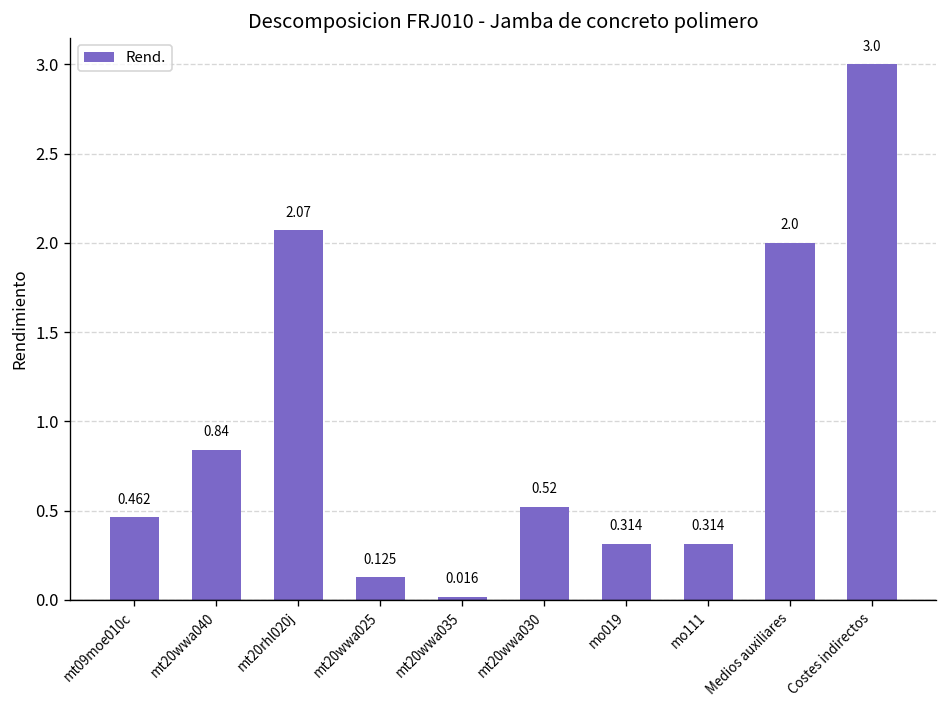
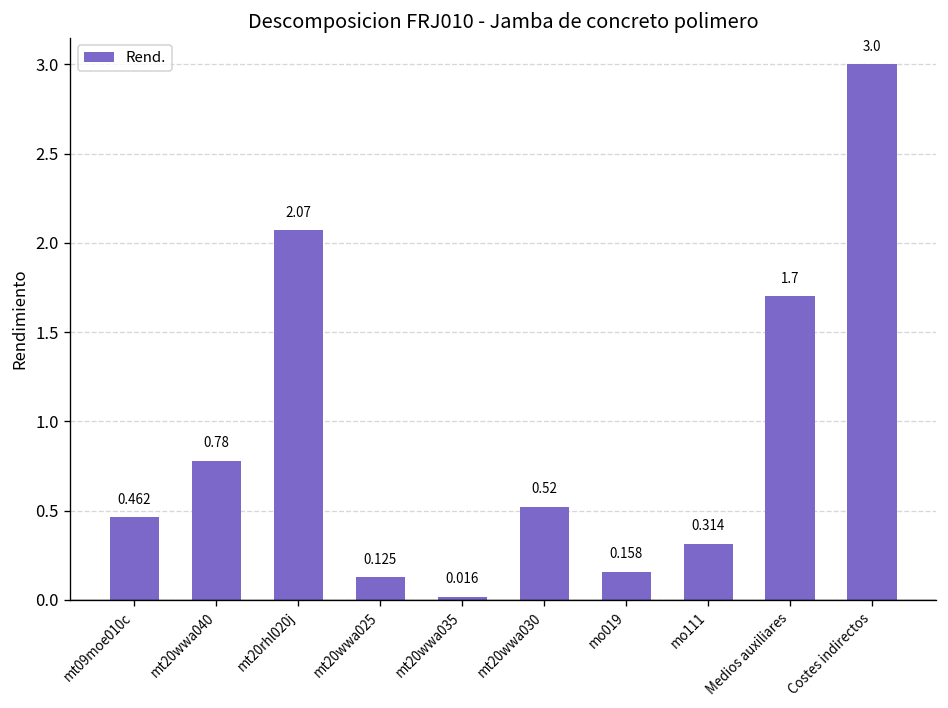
  {
    "mt09moe010c": 0.462,
-   "mt20wwa040": 0.84,
+   "mt20wwa040": 0.78,
    "mt20rhl020j": 2.07,
    "mt20wwa025": 0.125,
    "mt20wwa035": 0.016,
    "mt20wwa030": 0.52,
-   "mo019": 0.314,
+   "mo019": 0.158,
    "mo111": 0.314,
-   "Medios auxiliares": 2.0,
+   "Medios auxiliares": 1.7,
    "Costes indirectos": 3.0
  }
